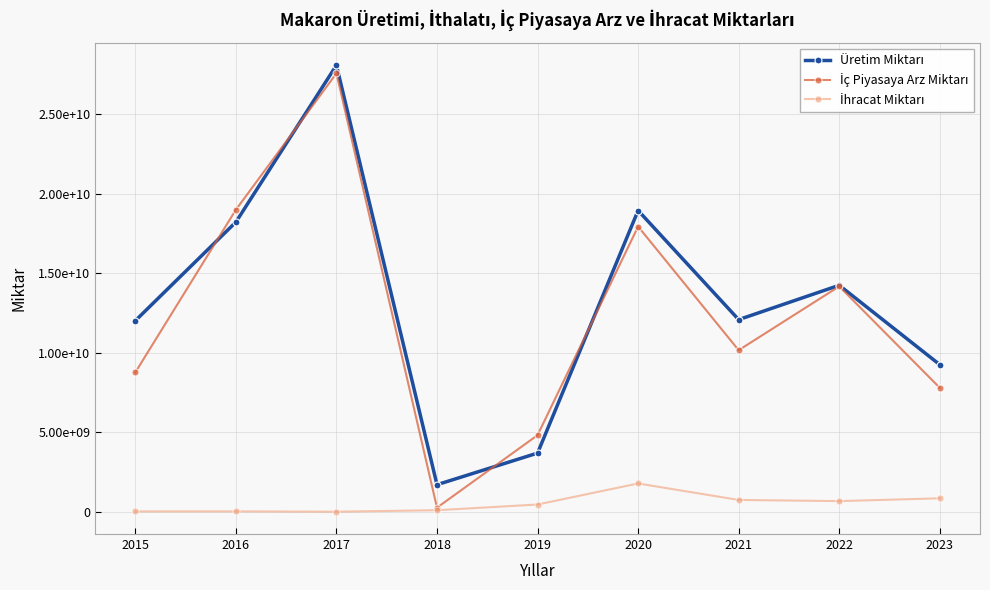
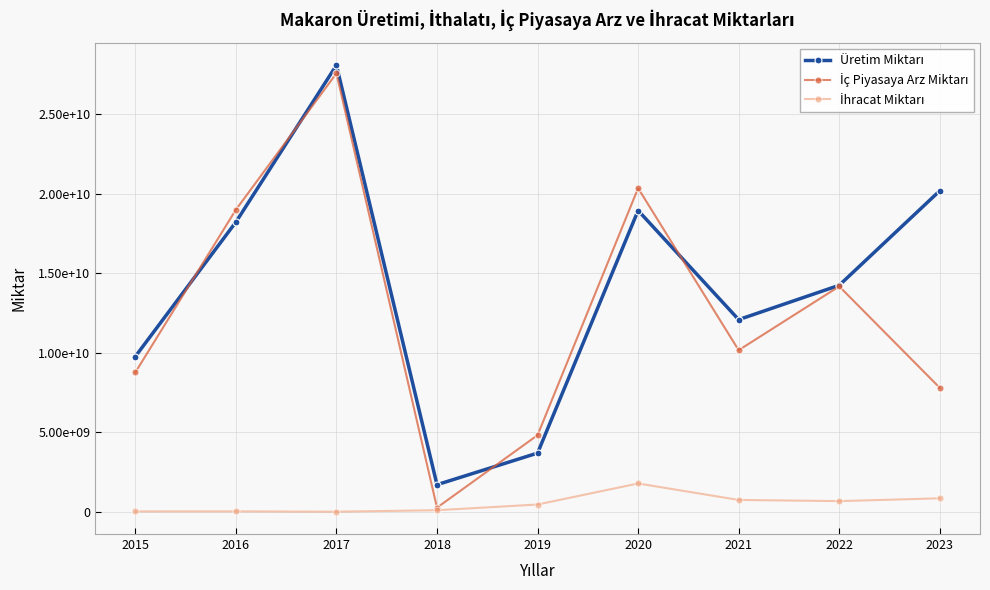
  {
    "Üretim Miktarı": {
-     "2015": 12000000000,
+     "2015": 9800000000,
      "2016": 18200000000,
      "2017": 28100000000,
      "2018": 1700000000,
      "2019": 3700000000,
      "2020": 18900000000,
      "2021": 12100000000,
-     "2023": 9300000000
+     "2023": 20200000000
    },
    "İç Piyasaya Arz Miktarı": {
      "2015": 8800000000,
      "2016": 19000000000,
      "2017": 27600000000,
      "2019": 4800000000,
-     "2020": 17900000000,
+     "2020": 20300000000,
      "2021": 10200000000,
      "2023": 7800000000
    },
    "İhracat Miktarı": {
      "2015": 0,
      "2016": 0,
      "2017": 0,
      "2019": 500000000,
      "2020": 1800000000,
      "2021": 700000000,
      "2022": 700000000,
      "2023": 900000000
    }
  }
